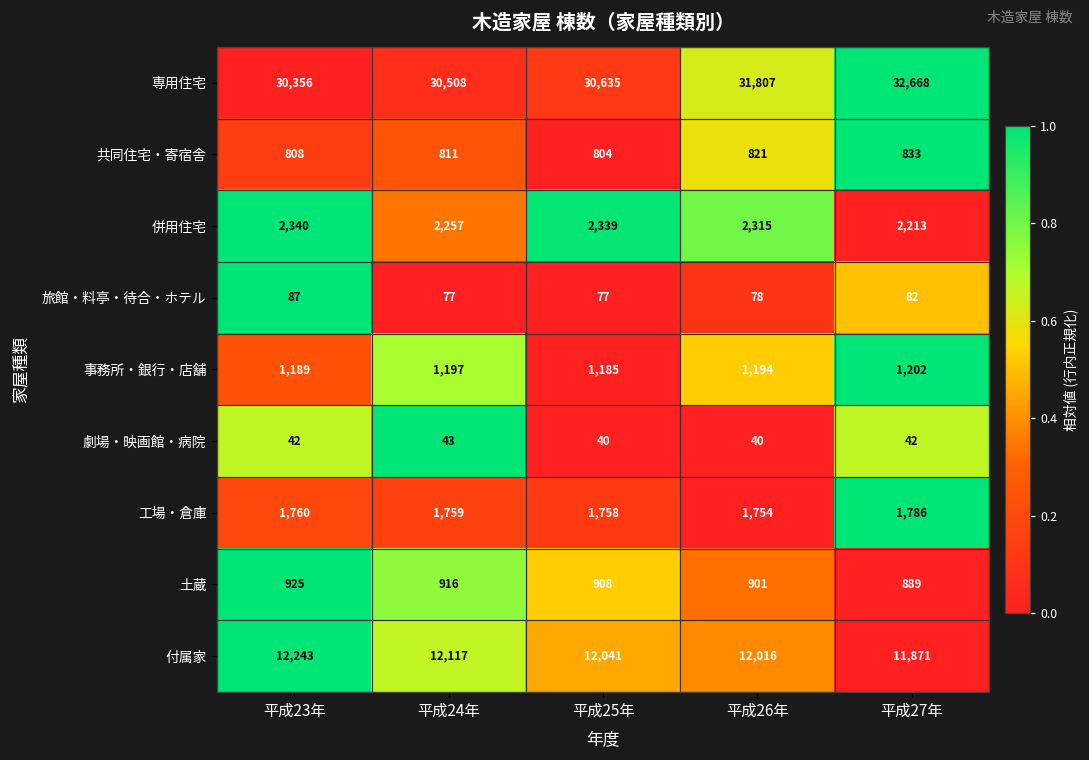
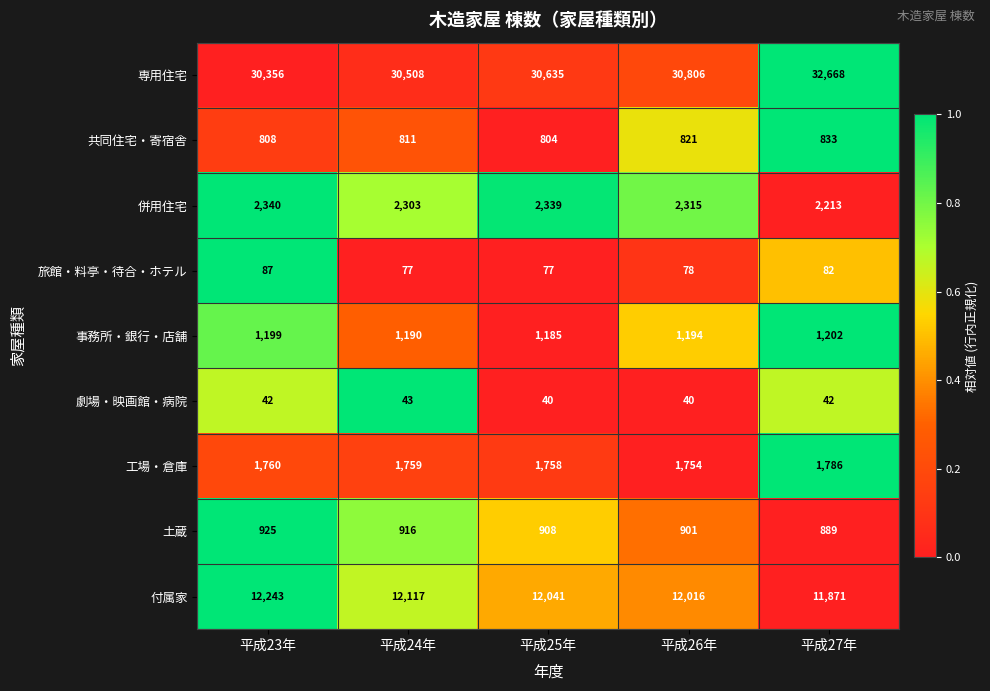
  {
    "専用住宅": {
      "平成23年": "30,356",
      "平成24年": "30,508",
      "平成25年": "30,635",
-     "平成26年": "31,807",
+     "平成26年": "30,806",
      "平成27年": "32,668"
    },
    "共同住宅・寄宿舎": {
      "平成23年": "808",
      "平成24年": "811",
      "平成25年": "804",
      "平成26年": "821",
      "平成27年": "833"
    },
    "併用住宅": {
      "平成23年": "2,340",
-     "平成24年": "2,257",
+     "平成24年": "2,303",
      "平成25年": "2,339",
      "平成26年": "2,315",
      "平成27年": "2,213"
    },
    "旅館・料亭・待合・ホテル": {
      "平成23年": "87",
      "平成24年": "77",
      "平成25年": "77",
      "平成26年": "78",
      "平成27年": "82"
    },
    "事務所・銀行・店舗": {
-     "平成23年": "1,189",
-     "平成24年": "1,197",
+     "平成23年": "1,199",
+     "平成24年": "1,190",
      "平成25年": "1,185",
      "平成26年": "1,194",
      "平成27年": "1,202"
    },
    "劇場・映画館・病院": {
      "平成23年": "42",
      "平成24年": "43",
      "平成25年": "40",
      "平成26年": "40",
      "平成27年": "42"
    },
    "工場・倉庫": {
      "平成23年": "1,760",
      "平成24年": "1,759",
      "平成25年": "1,758",
      "平成26年": "1,754",
      "平成27年": "1,786"
    },
    "土蔵": {
      "平成23年": "925",
      "平成24年": "916",
      "平成25年": "908",
      "平成26年": "901",
      "平成27年": "889"
    },
    "付属家": {
      "平成23年": "12,243",
      "平成24年": "12,117",
      "平成25年": "12,041",
      "平成26年": "12,016",
      "平成27年": "11,871"
    }
  }
